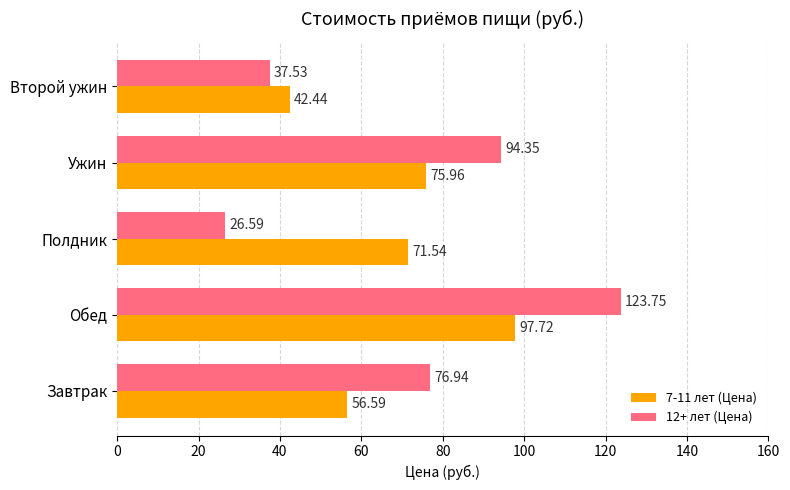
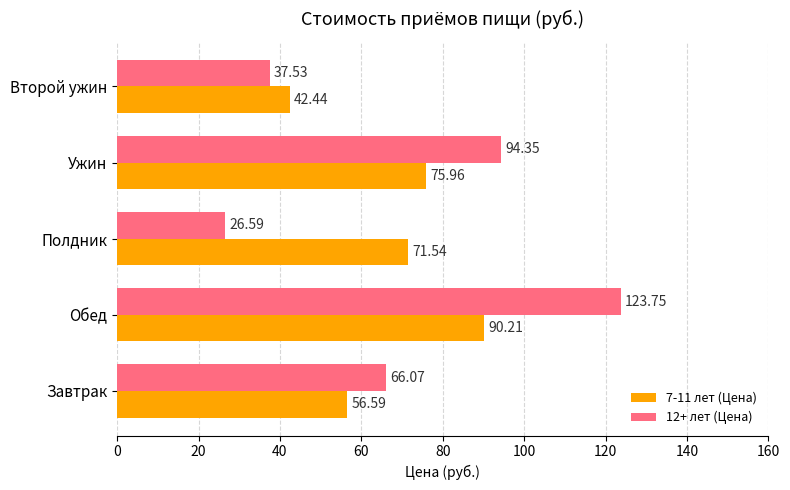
  {
    "7-11 лет (Цена)": {
      "Второй ужин": 42.44,
      "Ужин": 75.96,
      "Полдник": 71.54,
-     "Обед": 97.72,
+     "Обед": 90.21,
      "Завтрак": 56.59
    },
    "12+ лет (Цена)": {
      "Второй ужин": 37.53,
      "Ужин": 94.35,
      "Полдник": 26.59,
      "Обед": 123.75,
-     "Завтрак": 76.94
+     "Завтрак": 66.07
    }
  }
